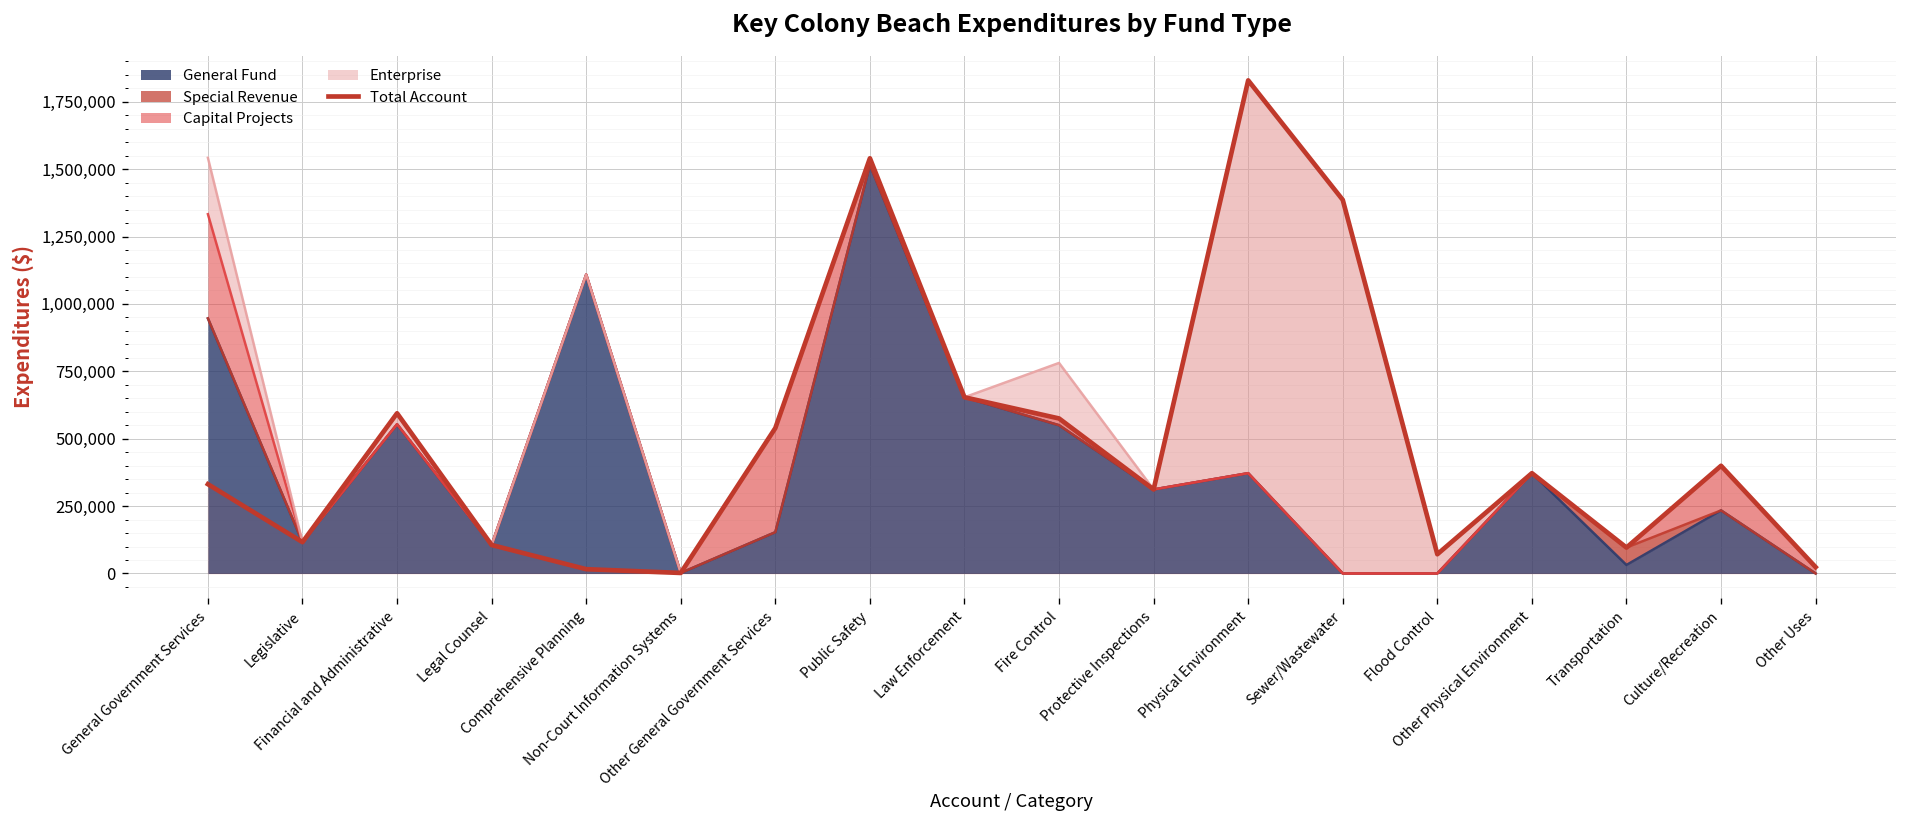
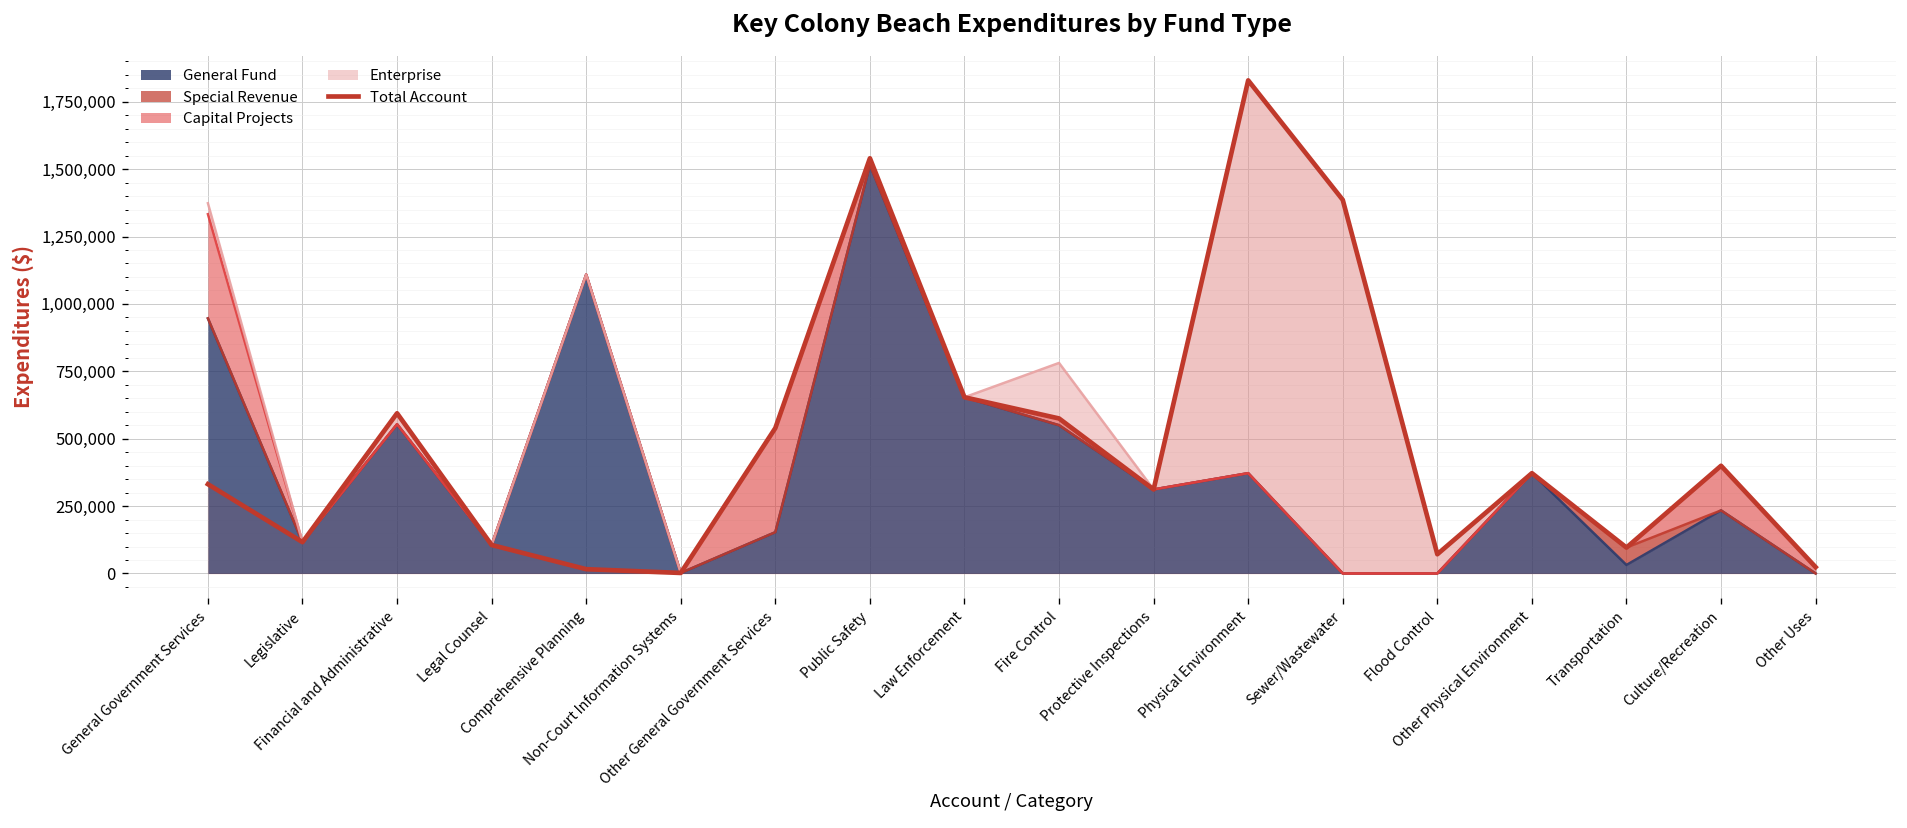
  {
    "General Fund": {
      "Transportation": "30,000"
    },
    "Enterprise": {
-     "General Government Services": "210,000",
+     "General Government Services": "40,000",
      "Fire Control": "210,000"
    }
  }
